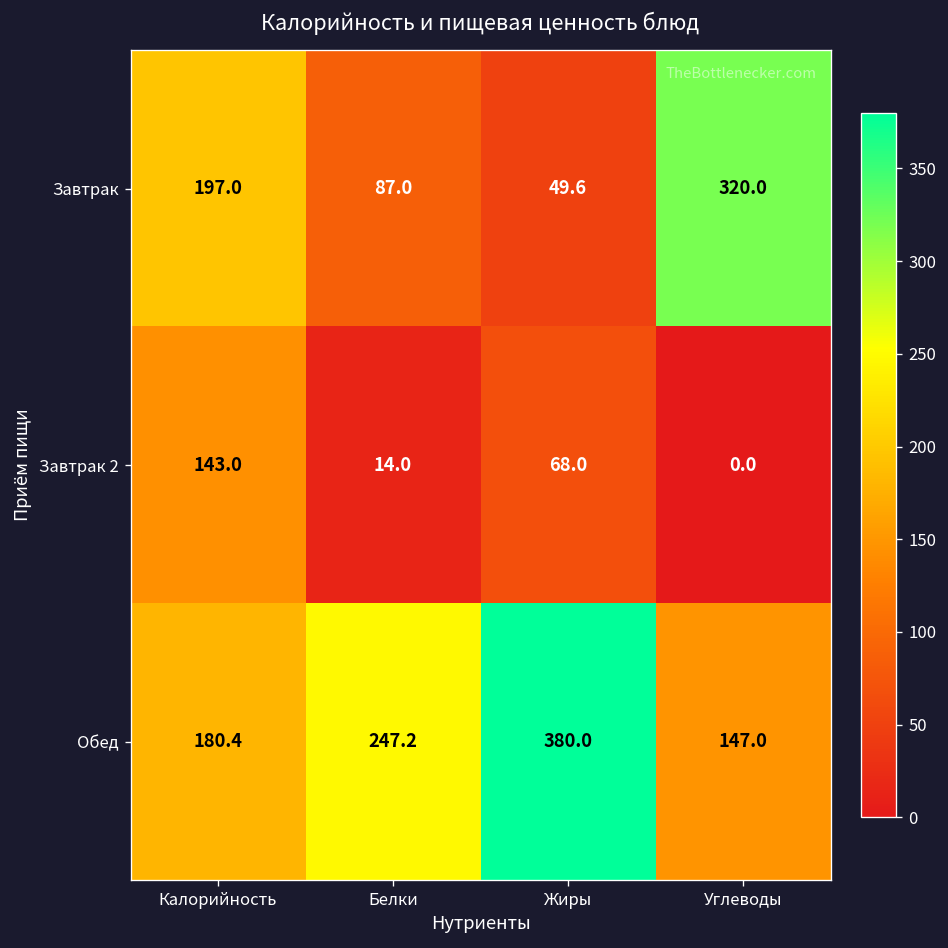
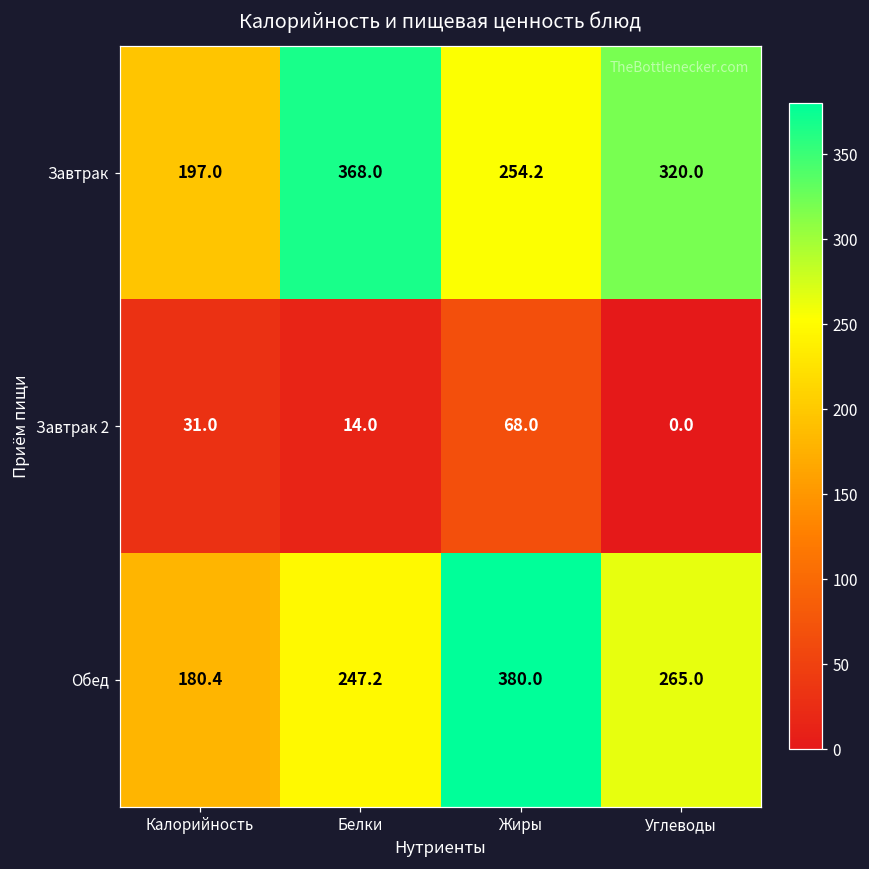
  {
    "Завтрак": {
      "Калорийность": 197.0,
-     "Белки": 87.0,
-     "Жиры": 49.6
+     "Белки": 368.0,
+     "Жиры": 254.2
    },
    "Завтрак 2": {
-     "Калорийность": 143.0,
+     "Калорийность": 31.0,
      "Белки": 14.0,
      "Жиры": 68.0,
      "Углеводы": 0.0
    },
    "Обед": {
      "Калорийность": 180.4,
      "Белки": 247.2,
      "Жиры": 380.0,
-     "Углеводы": 147.0
+     "Углеводы": 265.0
    }
  }
